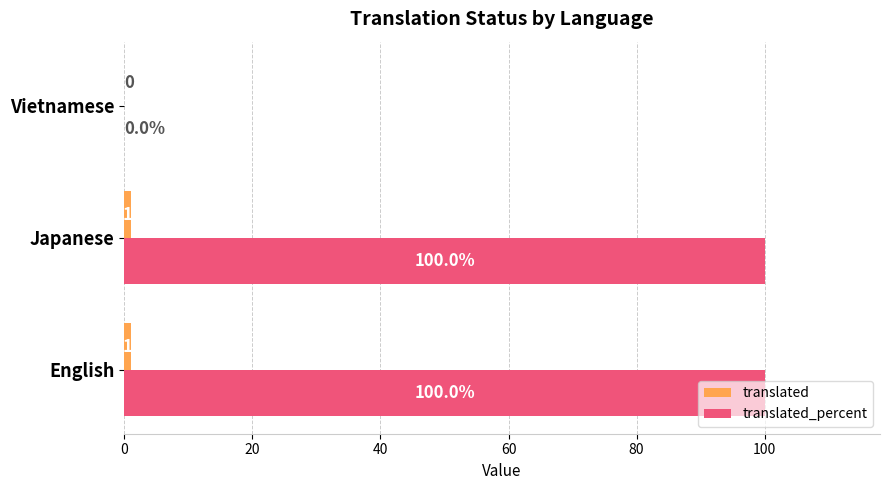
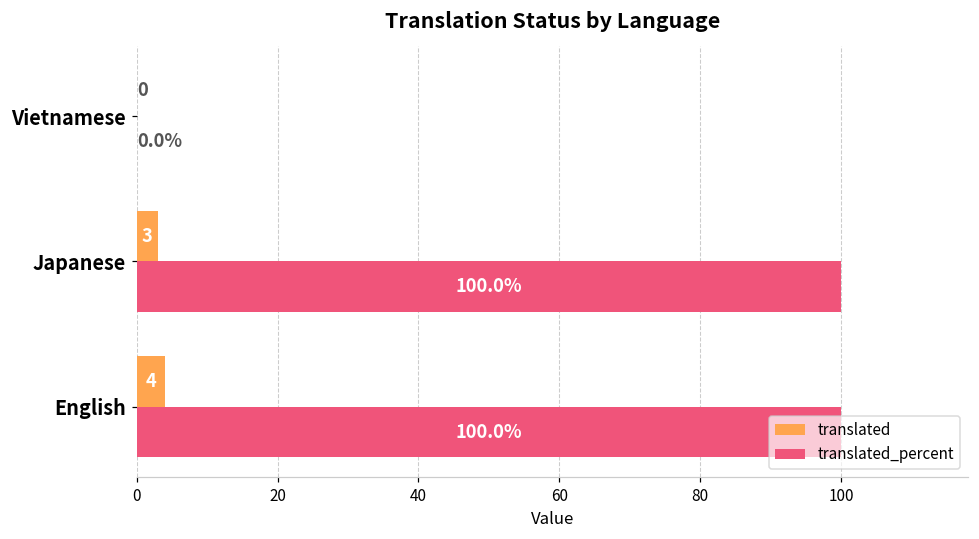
  {
    "translated": {
      "Vietnamese": "0",
-     "Japanese": "1",
-     "English": "1"
+     "Japanese": "3",
+     "English": "4"
    },
    "translated_percent": {
      "Vietnamese": "0.0%",
      "Japanese": "100.0%"
    }
  }
